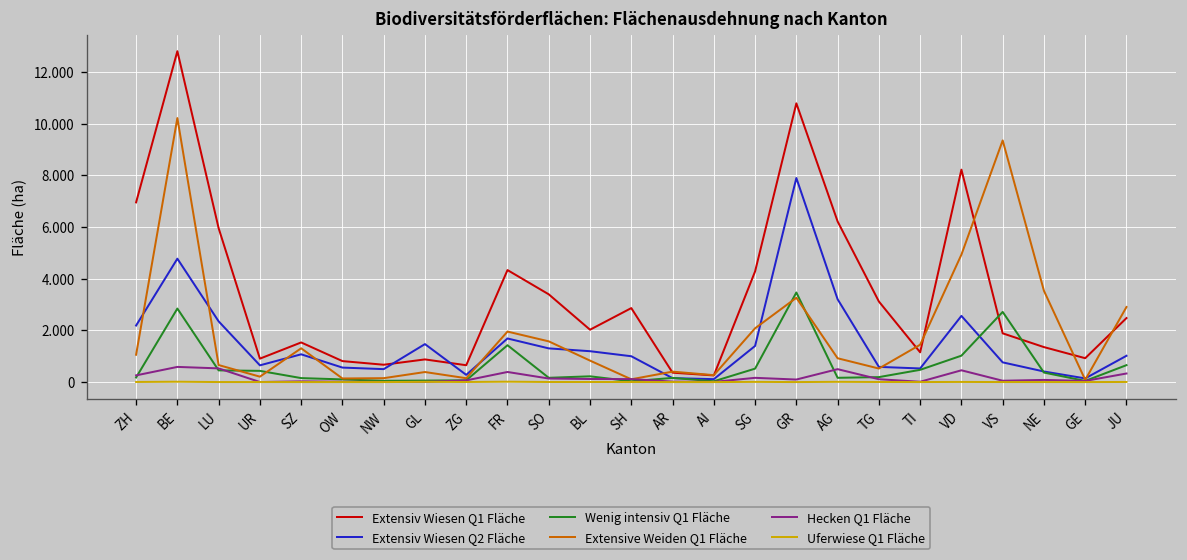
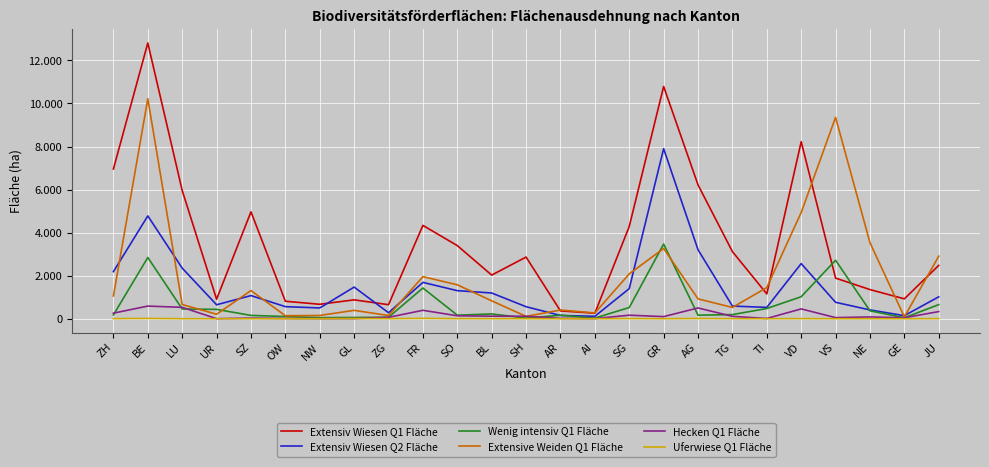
  {
    "Extensiv Wiesen Q1 Fläche": {
      "ZH": 7.0,
      "BE": 12.8,
      "LU": 6.0,
      "UR": 0.9,
-     "SZ": 1.5,
+     "SZ": 5.0,
      "OW": 0.8,
      "NW": 0.7,
      "GL": 0.9,
      "ZG": 0.7,
      "FR": 4.3,
      "SO": 3.4,
      "BL": 2.0,
      "SH": 2.9,
      "SG": 4.3,
      "GR": 10.8,
      "AG": 6.2,
      "TG": 3.1,
      "TI": 1.2,
      "VD": 8.2,
      "VS": 1.9,
      "NE": 1.4,
      "GE": 0.9,
      "JU": 2.5
    },
    "Extensiv Wiesen Q2 Fläche": {
      "ZH": 2.2,
      "BE": 4.8,
      "LU": 2.4,
      "UR": 0.6,
      "SZ": 1.1,
      "OW": 0.6,
      "NW": 0.5,
      "GL": 1.5,
      "ZG": 0.3,
      "FR": 1.7,
      "SO": 1.3,
      "BL": 1.2,
-     "SH": 1.0,
+     "SH": 0.6,
      "SG": 1.4,
      "GR": 7.9,
      "AG": 3.2,
      "VD": 2.6,
      "VS": 0.8,
      "JU": 1.0
    },
    "Wenig intensiv Q1 Fläche": {
      "BE": 2.8,
      "UR": 0.4,
      "SZ": 0.2,
      "FR": 1.4,
      "SG": 0.5,
      "GR": 3.5,
      "AG": 0.2,
      "VD": 1.0,
      "VS": 2.7,
      "JU": 0.7
    },
    "Extensive Weiden Q1 Fläche": {
      "ZH": 1.1,
      "BE": 10.2,
      "LU": 0.7,
      "UR": 0.2,
      "SZ": 1.3,
      "GL": 0.4,
      "FR": 2.0,
      "SO": 1.6,
      "BL": 0.8,
      "SG": 2.1,
      "GR": 3.3,
      "AG": 0.9,
      "TI": 1.4,
      "VD": 4.9,
      "VS": 9.4,
      "NE": 3.5,
      "JU": 2.9
    },
    "Hecken Q1 Fläche": {
      "BE": 0.6,
      "FR": 0.4,
      "SG": 0.2,
      "AG": 0.5,
      "VD": 0.5,
      "JU": 0.3
    },
    "Uferwiese Q1 Fläche": {
      "ZH": 0.0,
      "BE": 0.0,
      "LU": 0.0,
      "FR": 0.0,
      "SO": 0.0,
      "SG": 0.0,
      "AG": 0.0,
      "VD": 0.0,
      "JU": 0.0
    }
  }
